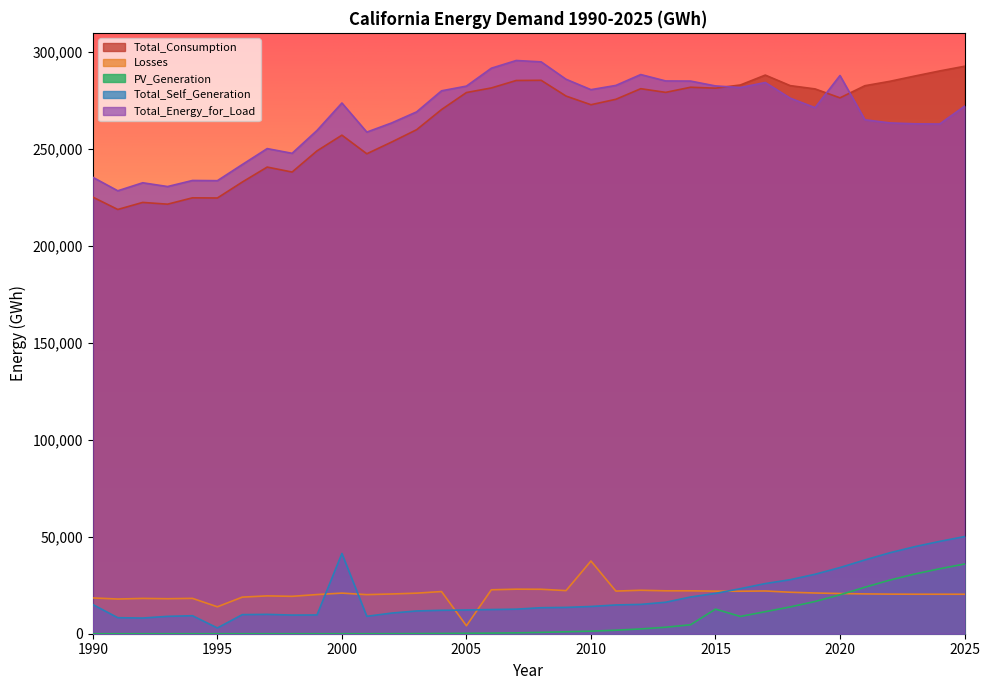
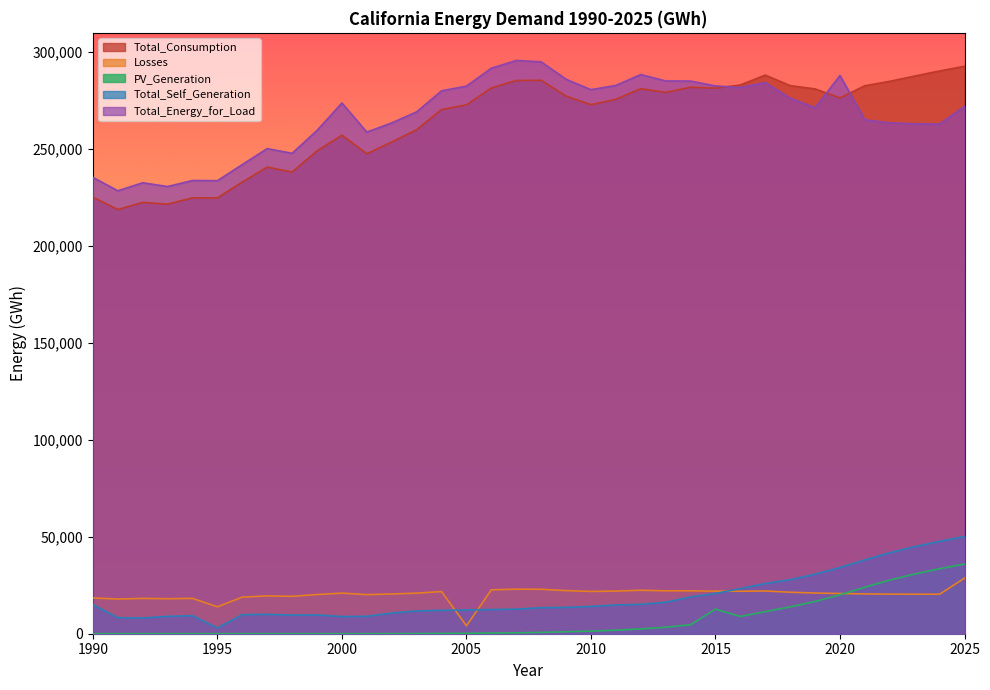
  {
    "Total_Consumption": {
      "1990": "225,000",
      "1995": "225,000",
      "2000": "257,000",
-     "2005": "279,000",
+     "2005": "273,000",
      "2010": "273,000",
      "2020": "276,000",
      "2025": "293,000"
    },
    "Losses": {
      "1990": "18,000",
      "1995": "14,000",
      "2000": "21,000",
      "2005": "4,000",
-     "2010": "38,000",
-     "2025": "20,000"
+     "2010": "22,000",
+     "2025": "29,000"
    },
    "PV_Generation": {
      "1990": "0",
      "1995": "0",
      "2000": "0",
      "2005": "0",
      "2010": "1,000",
      "2015": "13,000",
      "2025": "36,000"
    },
    "Total_Self_Generation": {
      "1990": "15,000",
      "1995": "3,000",
-     "2000": "41,000",
+     "2000": "9,000",
      "2005": "12,000",
      "2010": "14,000",
      "2020": "34,000",
      "2025": "50,000"
    },
    "Total_Energy_for_Load": {
      "1990": "235,000",
      "1995": "234,000",
      "2000": "274,000",
      "2005": "283,000",
      "2010": "281,000",
      "2020": "288,000",
      "2025": "272,000"
    }
  }
